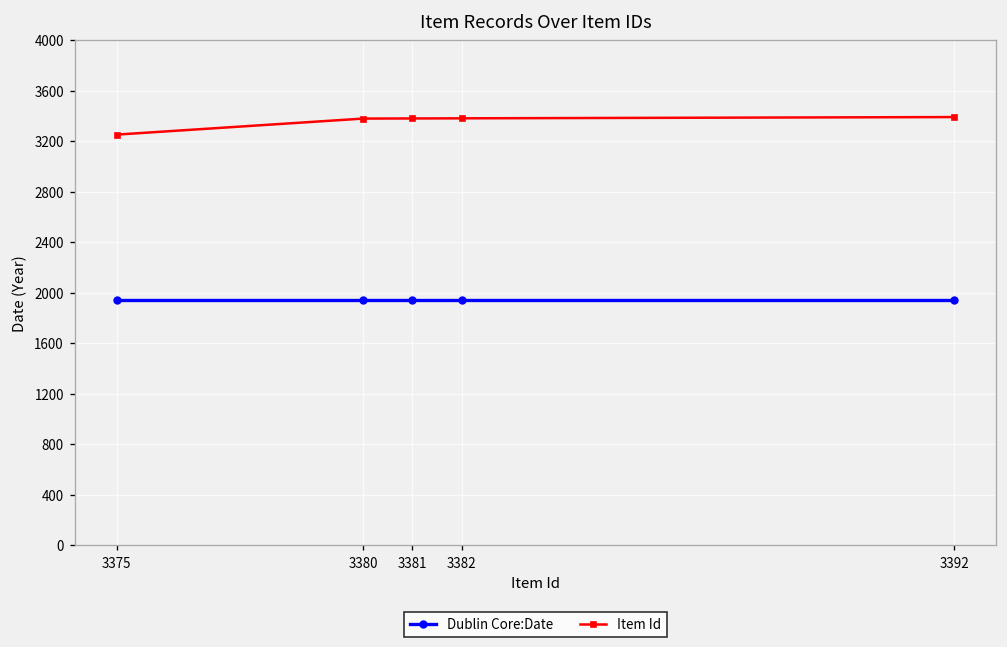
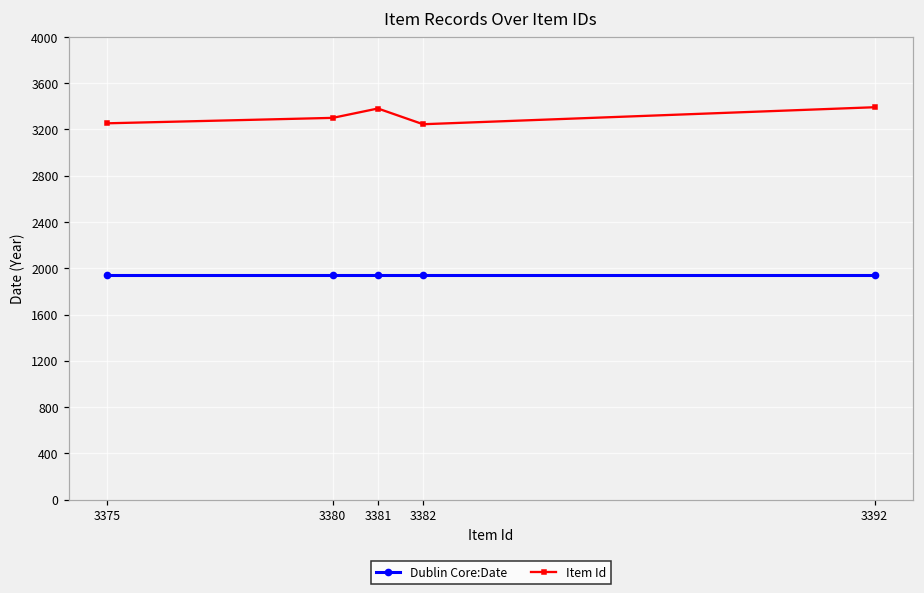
  {
    "Dublin Core:Date": {
      "3375": 1940,
      "3380": 1940,
      "3381": 1940,
      "3382": 1940,
      "3392": 1940
    },
    "Item Id": {
      "3375": 3250,
-     "3380": 3380,
+     "3380": 3300,
      "3381": 3380,
-     "3382": 3380,
+     "3382": 3250,
      "3392": 3390
    }
  }
